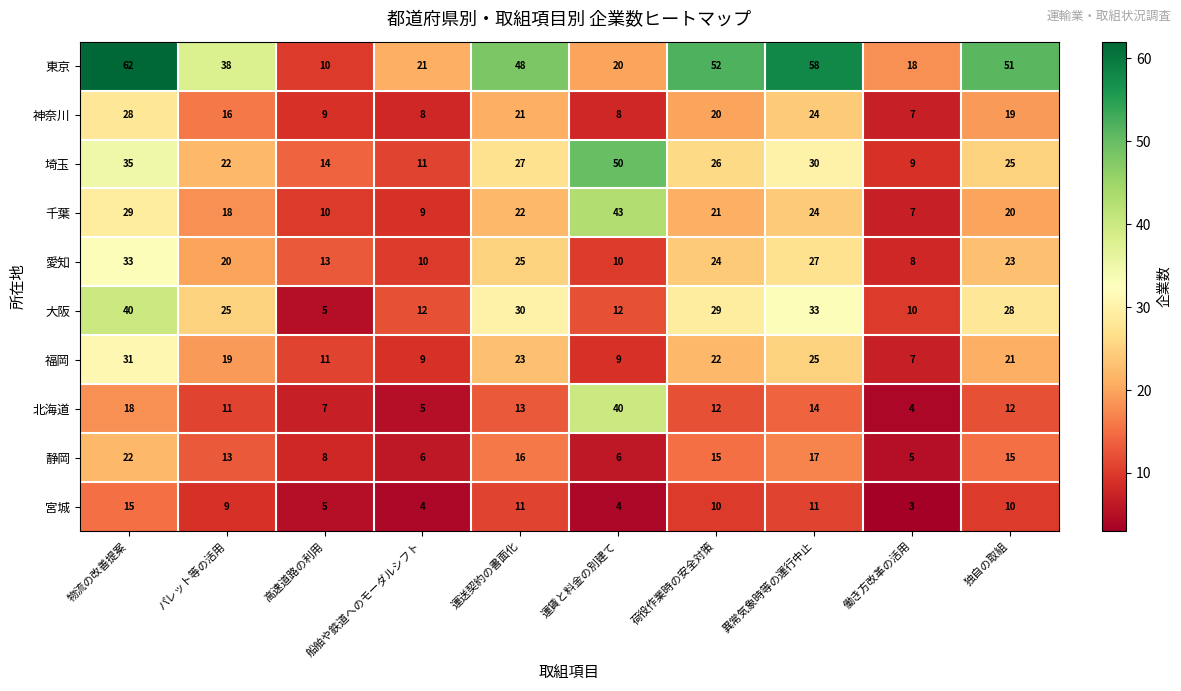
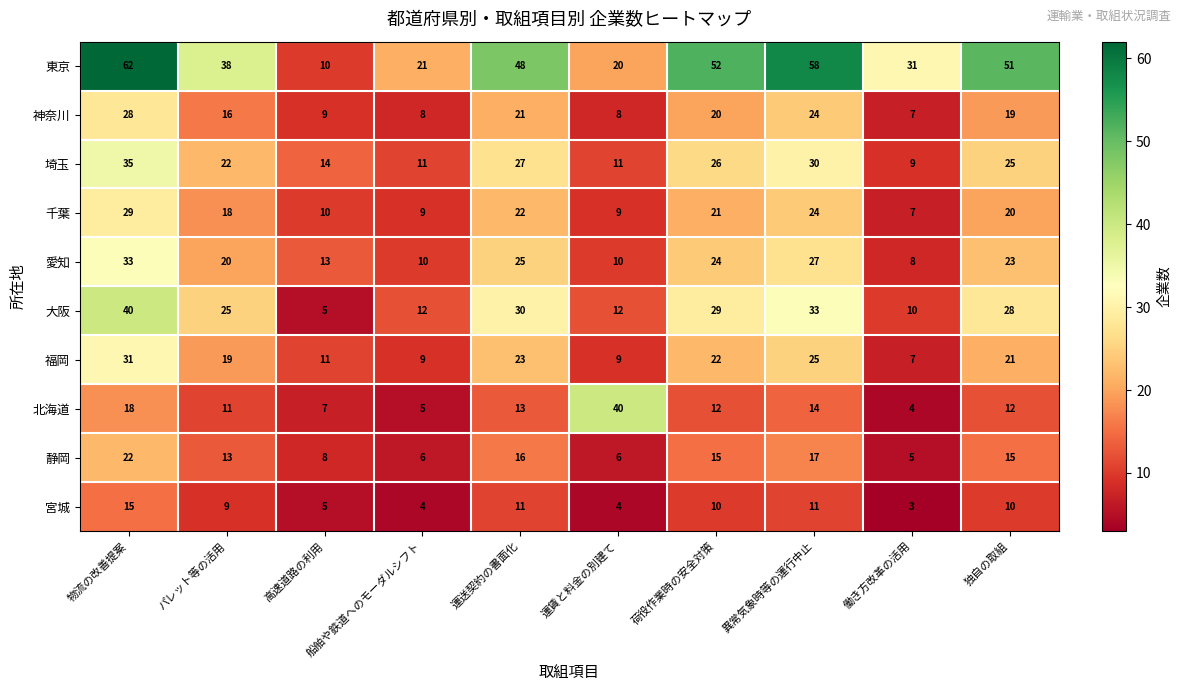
  {
    "東京": {
      "物流の改善提案": 62,
      "パレット等の活用": 38,
      "高速道路の利用": 10,
      "船舶や鉄道へのモーダルシフト": 21,
      "運送契約の書面化": 48,
      "運賃と料金の別建て": 20,
      "荷役作業時の安全対策": 52,
      "異常気象時等の運行中止": 58,
-     "働き方改革の活用": 18,
+     "働き方改革の活用": 31,
      "独自の取組": 51
    },
    "神奈川": {
      "物流の改善提案": 28,
      "パレット等の活用": 16,
      "高速道路の利用": 9,
      "船舶や鉄道へのモーダルシフト": 8,
      "運送契約の書面化": 21,
      "運賃と料金の別建て": 8,
      "荷役作業時の安全対策": 20,
      "異常気象時等の運行中止": 24,
      "働き方改革の活用": 7,
      "独自の取組": 19
    },
    "埼玉": {
      "物流の改善提案": 35,
      "パレット等の活用": 22,
      "高速道路の利用": 14,
      "船舶や鉄道へのモーダルシフト": 11,
      "運送契約の書面化": 27,
-     "運賃と料金の別建て": 50,
+     "運賃と料金の別建て": 11,
      "荷役作業時の安全対策": 26,
      "異常気象時等の運行中止": 30,
      "働き方改革の活用": 9,
      "独自の取組": 25
    },
    "千葉": {
      "物流の改善提案": 29,
      "パレット等の活用": 18,
      "高速道路の利用": 10,
      "船舶や鉄道へのモーダルシフト": 9,
      "運送契約の書面化": 22,
-     "運賃と料金の別建て": 43,
+     "運賃と料金の別建て": 9,
      "荷役作業時の安全対策": 21,
      "異常気象時等の運行中止": 24,
      "働き方改革の活用": 7,
      "独自の取組": 20
    },
    "愛知": {
      "物流の改善提案": 33,
      "パレット等の活用": 20,
      "高速道路の利用": 13,
      "船舶や鉄道へのモーダルシフト": 10,
      "運送契約の書面化": 25,
      "運賃と料金の別建て": 10,
      "荷役作業時の安全対策": 24,
      "異常気象時等の運行中止": 27,
      "働き方改革の活用": 8,
      "独自の取組": 23
    },
    "大阪": {
      "物流の改善提案": 40,
      "パレット等の活用": 25,
      "高速道路の利用": 5,
      "船舶や鉄道へのモーダルシフト": 12,
      "運送契約の書面化": 30,
      "運賃と料金の別建て": 12,
      "荷役作業時の安全対策": 29,
      "異常気象時等の運行中止": 33,
      "働き方改革の活用": 10,
      "独自の取組": 28
    },
    "福岡": {
      "物流の改善提案": 31,
      "パレット等の活用": 19,
      "高速道路の利用": 11,
      "船舶や鉄道へのモーダルシフト": 9,
      "運送契約の書面化": 23,
      "運賃と料金の別建て": 9,
      "荷役作業時の安全対策": 22,
      "異常気象時等の運行中止": 25,
      "働き方改革の活用": 7,
      "独自の取組": 21
    },
    "北海道": {
      "物流の改善提案": 18,
      "パレット等の活用": 11,
      "高速道路の利用": 7,
      "船舶や鉄道へのモーダルシフト": 5,
      "運送契約の書面化": 13,
      "運賃と料金の別建て": 40,
      "荷役作業時の安全対策": 12,
      "異常気象時等の運行中止": 14,
      "働き方改革の活用": 4,
      "独自の取組": 12
    },
    "静岡": {
      "物流の改善提案": 22,
      "パレット等の活用": 13,
      "高速道路の利用": 8,
      "船舶や鉄道へのモーダルシフト": 6,
      "運送契約の書面化": 16,
      "運賃と料金の別建て": 6,
      "荷役作業時の安全対策": 15,
      "異常気象時等の運行中止": 17,
      "働き方改革の活用": 5,
      "独自の取組": 15
    },
    "宮城": {
      "物流の改善提案": 15,
      "パレット等の活用": 9,
      "高速道路の利用": 5,
      "船舶や鉄道へのモーダルシフト": 4,
      "運送契約の書面化": 11,
      "運賃と料金の別建て": 4,
      "荷役作業時の安全対策": 10,
      "異常気象時等の運行中止": 11,
      "働き方改革の活用": 3,
      "独自の取組": 10
    }
  }
